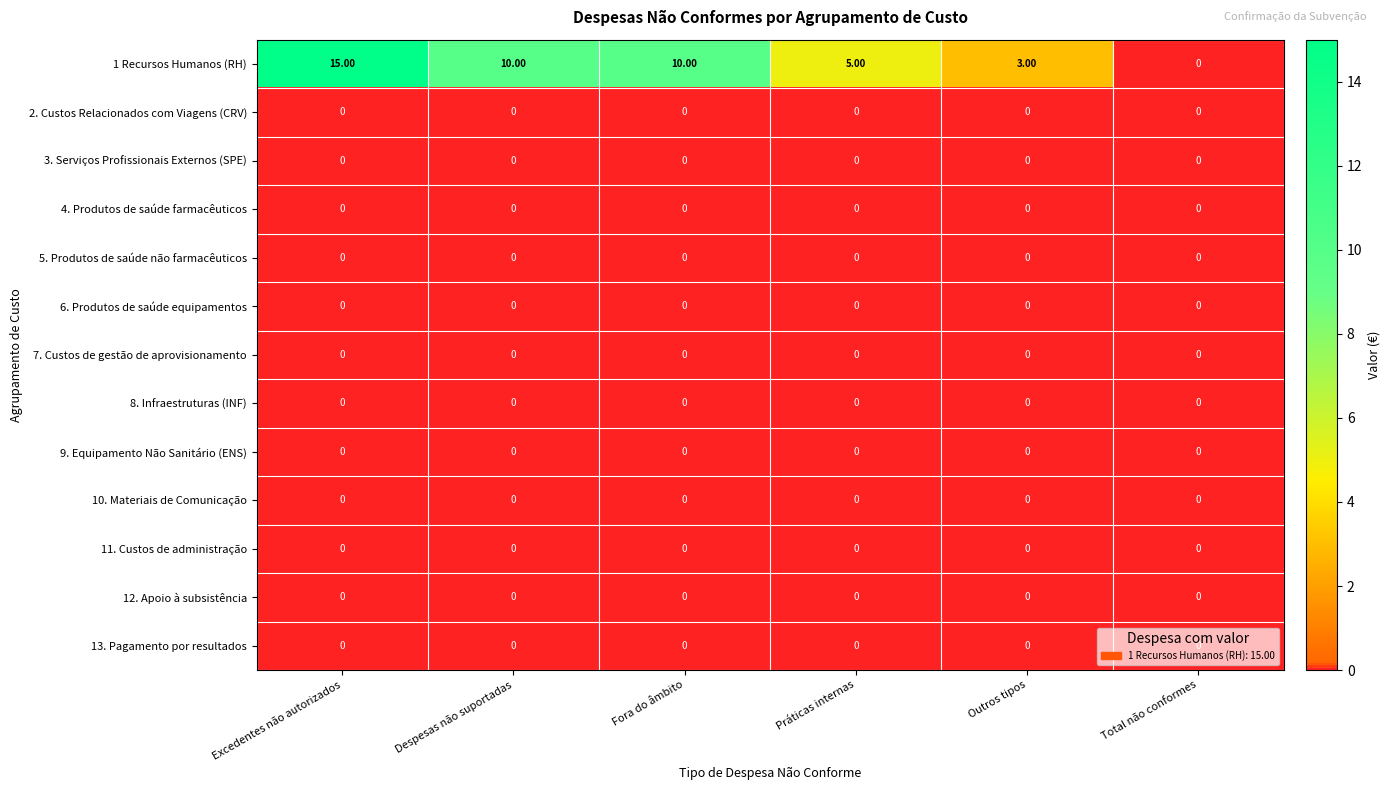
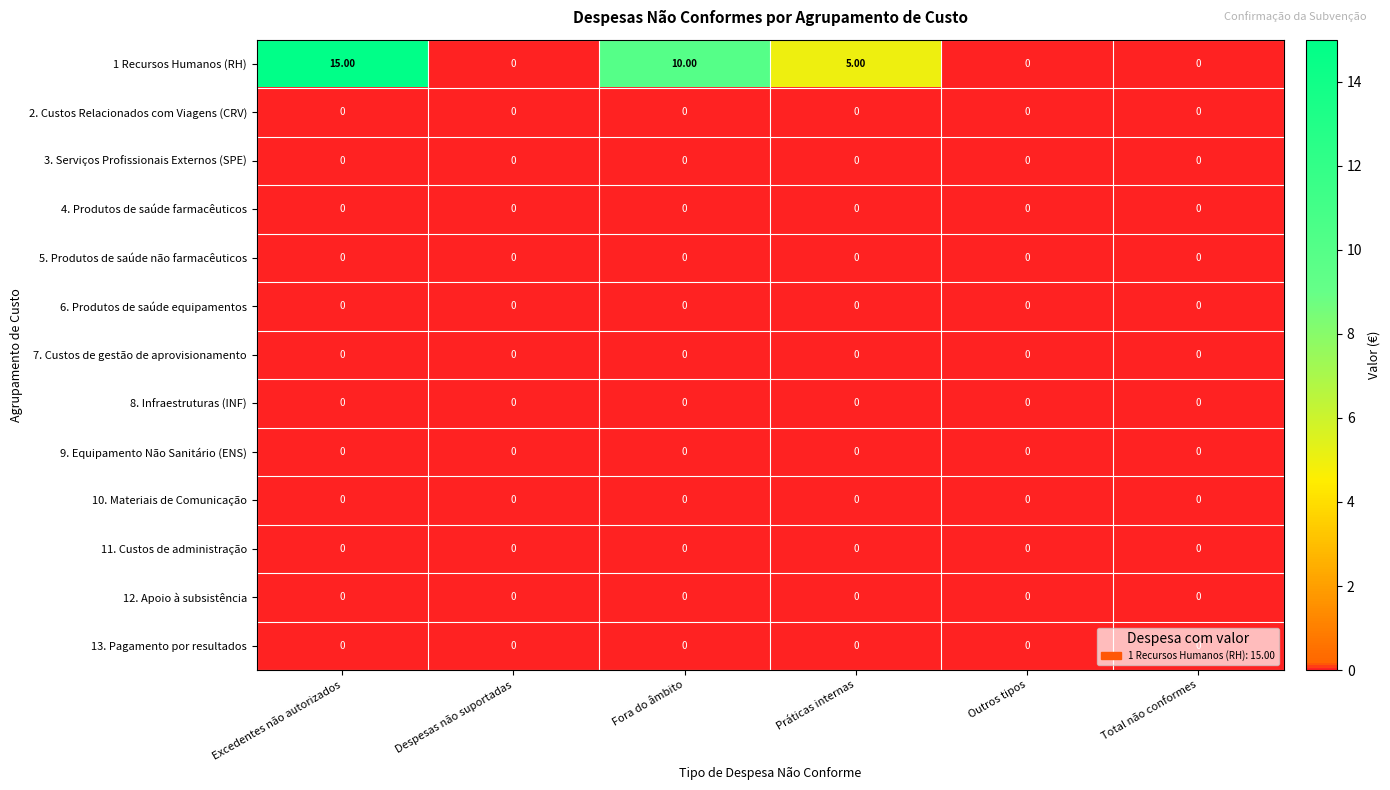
  {
    "1 Recursos Humanos (RH)": {
      "Excedentes não autorizados": 15.00,
-     "Despesas não suportadas": 10.00,
+     "Despesas não suportadas": 0,
      "Fora do âmbito": 10.00,
      "Práticas internas": 5.00,
-     "Outros tipos": 3.00,
+     "Outros tipos": 0,
      "Total não conformes": 0
    },
    "2. Custos Relacionados com Viagens (CRV)": {
      "Excedentes não autorizados": 0,
      "Despesas não suportadas": 0,
      "Fora do âmbito": 0,
      "Práticas internas": 0,
      "Outros tipos": 0,
      "Total não conformes": 0
    },
    "3. Serviços Profissionais Externos (SPE)": {
      "Excedentes não autorizados": 0,
      "Despesas não suportadas": 0,
      "Fora do âmbito": 0,
      "Práticas internas": 0,
      "Outros tipos": 0,
      "Total não conformes": 0
    },
    "4. Produtos de saúde farmacêuticos": {
      "Excedentes não autorizados": 0,
      "Despesas não suportadas": 0,
      "Fora do âmbito": 0,
      "Práticas internas": 0,
      "Outros tipos": 0,
      "Total não conformes": 0
    },
    "5. Produtos de saúde não farmacêuticos": {
      "Excedentes não autorizados": 0,
      "Despesas não suportadas": 0,
      "Fora do âmbito": 0,
      "Práticas internas": 0,
      "Outros tipos": 0,
      "Total não conformes": 0
    },
    "6. Produtos de saúde equipamentos": {
      "Excedentes não autorizados": 0,
      "Despesas não suportadas": 0,
      "Fora do âmbito": 0,
      "Práticas internas": 0,
      "Outros tipos": 0,
      "Total não conformes": 0
    },
    "7. Custos de gestão de aprovisionamento": {
      "Excedentes não autorizados": 0,
      "Despesas não suportadas": 0,
      "Fora do âmbito": 0,
      "Práticas internas": 0,
      "Outros tipos": 0,
      "Total não conformes": 0
    },
    "8. Infraestruturas (INF)": {
      "Excedentes não autorizados": 0,
      "Despesas não suportadas": 0,
      "Fora do âmbito": 0,
      "Práticas internas": 0,
      "Outros tipos": 0,
      "Total não conformes": 0
    },
    "9. Equipamento Não Sanitário (ENS)": {
      "Excedentes não autorizados": 0,
      "Despesas não suportadas": 0,
      "Fora do âmbito": 0,
      "Práticas internas": 0,
      "Outros tipos": 0,
      "Total não conformes": 0
    },
    "10. Materiais de Comunicação": {
      "Excedentes não autorizados": 0,
      "Despesas não suportadas": 0,
      "Fora do âmbito": 0,
      "Práticas internas": 0,
      "Outros tipos": 0,
      "Total não conformes": 0
    },
    "11. Custos de administração": {
      "Excedentes não autorizados": 0,
      "Despesas não suportadas": 0,
      "Fora do âmbito": 0,
      "Práticas internas": 0,
      "Outros tipos": 0,
      "Total não conformes": 0
    },
    "12. Apoio à subsistência": {
      "Excedentes não autorizados": 0,
      "Despesas não suportadas": 0,
      "Fora do âmbito": 0,
      "Práticas internas": 0,
      "Outros tipos": 0,
      "Total não conformes": 0
    },
    "13. Pagamento por resultados": {
      "Excedentes não autorizados": 0,
      "Despesas não suportadas": 0,
      "Fora do âmbito": 0,
      "Práticas internas": 0,
      "Outros tipos": 0
    }
  }
